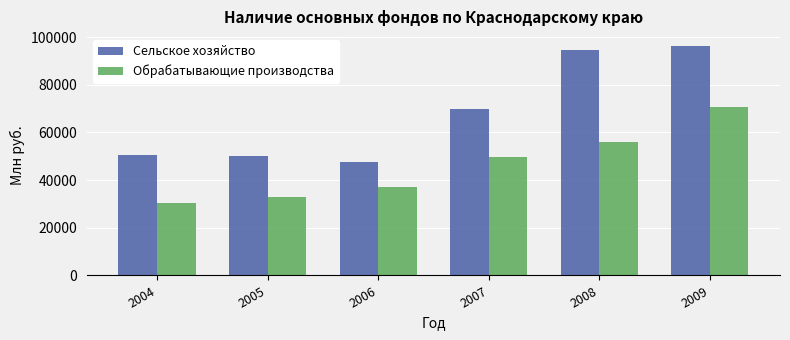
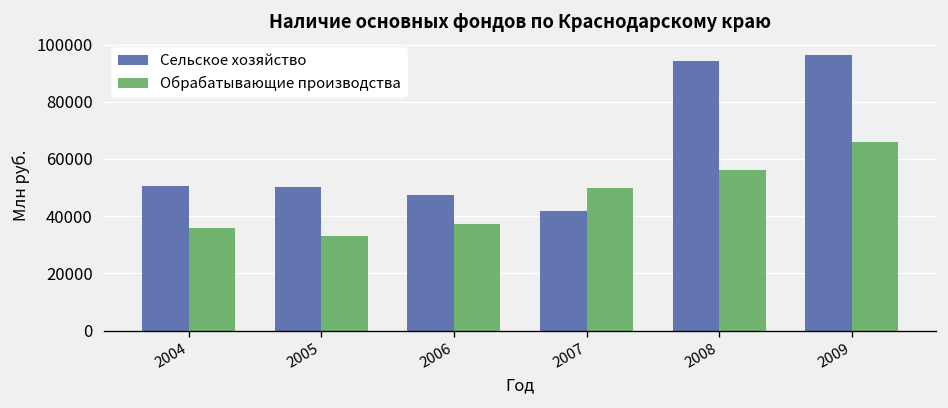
  {
    "Сельское хозяйство": {
      "2004": 51000,
      "2005": 50000,
      "2006": 48000,
-     "2007": 70000,
+     "2007": 42000,
      "2008": 94000,
      "2009": 96000
    },
    "Обрабатывающие производства": {
-     "2004": 30000,
+     "2004": 36000,
      "2005": 33000,
      "2006": 37000,
      "2007": 50000,
      "2008": 56000,
-     "2009": 71000
+     "2009": 66000
    }
  }
